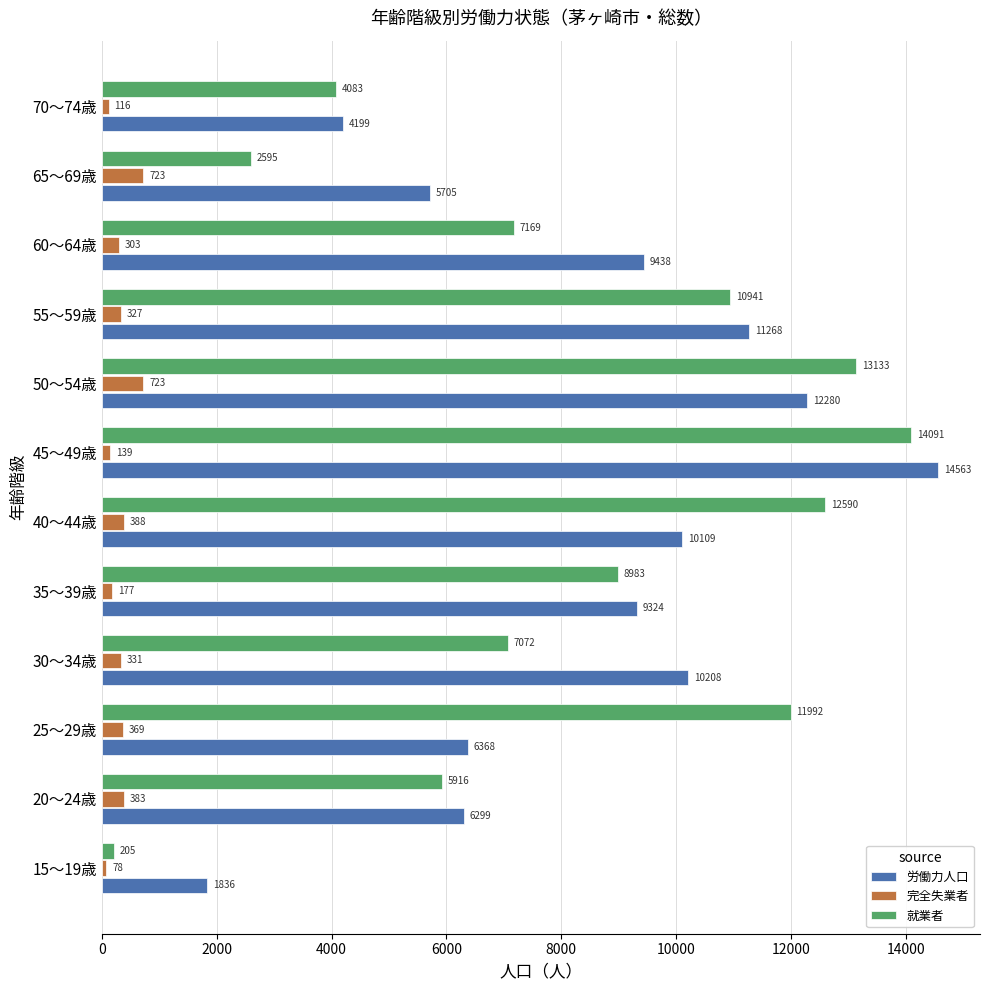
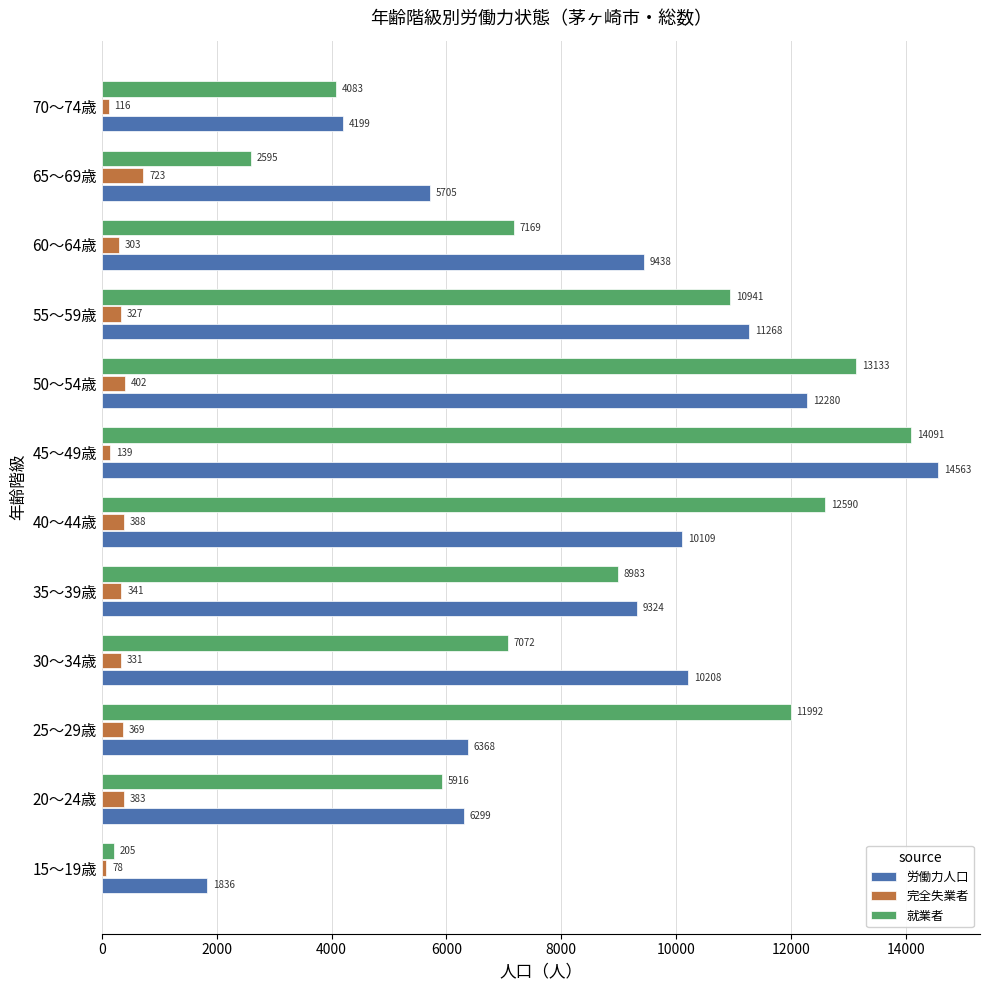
  {
    "労働力人口": {
      "70～74歳": 4199,
      "65～69歳": 5705,
      "60～64歳": 9438,
      "55～59歳": 11268,
      "50～54歳": 12280,
      "45～49歳": 14563,
      "40～44歳": 10109,
      "35～39歳": 9324,
      "30～34歳": 10208,
      "25～29歳": 6368,
      "20～24歳": 6299,
      "15～19歳": 1836
    },
    "完全失業者": {
      "70～74歳": 116,
      "65～69歳": 723,
      "60～64歳": 303,
      "55～59歳": 327,
-     "50～54歳": 723,
+     "50～54歳": 402,
      "45～49歳": 139,
      "40～44歳": 388,
-     "35～39歳": 177,
+     "35～39歳": 341,
      "30～34歳": 331,
      "25～29歳": 369,
      "20～24歳": 383,
      "15～19歳": 78
    },
    "就業者": {
      "70～74歳": 4083,
      "65～69歳": 2595,
      "60～64歳": 7169,
      "55～59歳": 10941,
      "50～54歳": 13133,
      "45～49歳": 14091,
      "40～44歳": 12590,
      "35～39歳": 8983,
      "30～34歳": 7072,
      "25～29歳": 11992,
      "20～24歳": 5916,
      "15～19歳": 205
    }
  }
